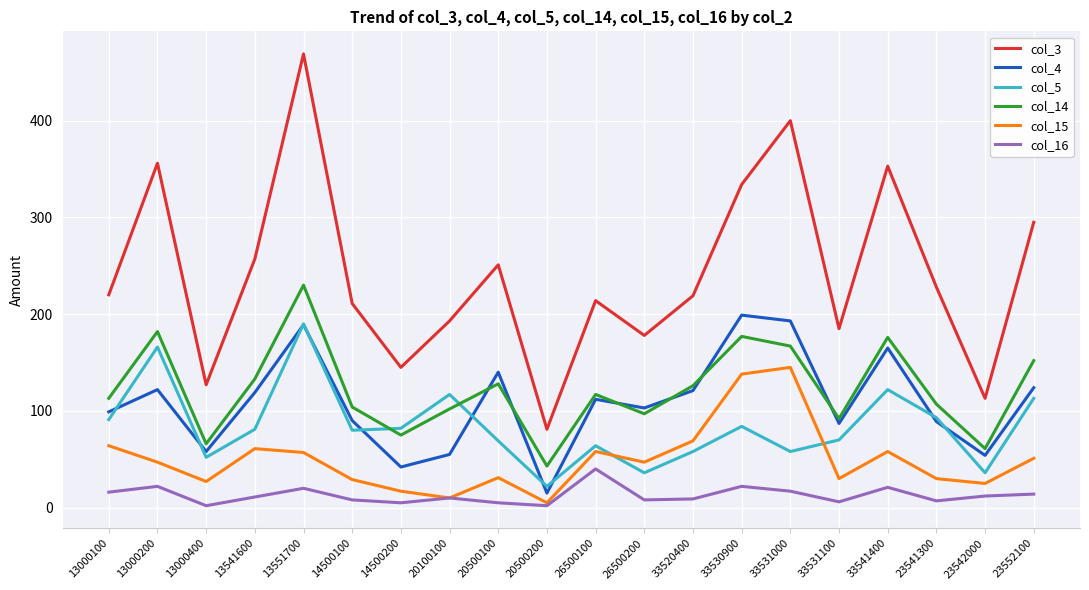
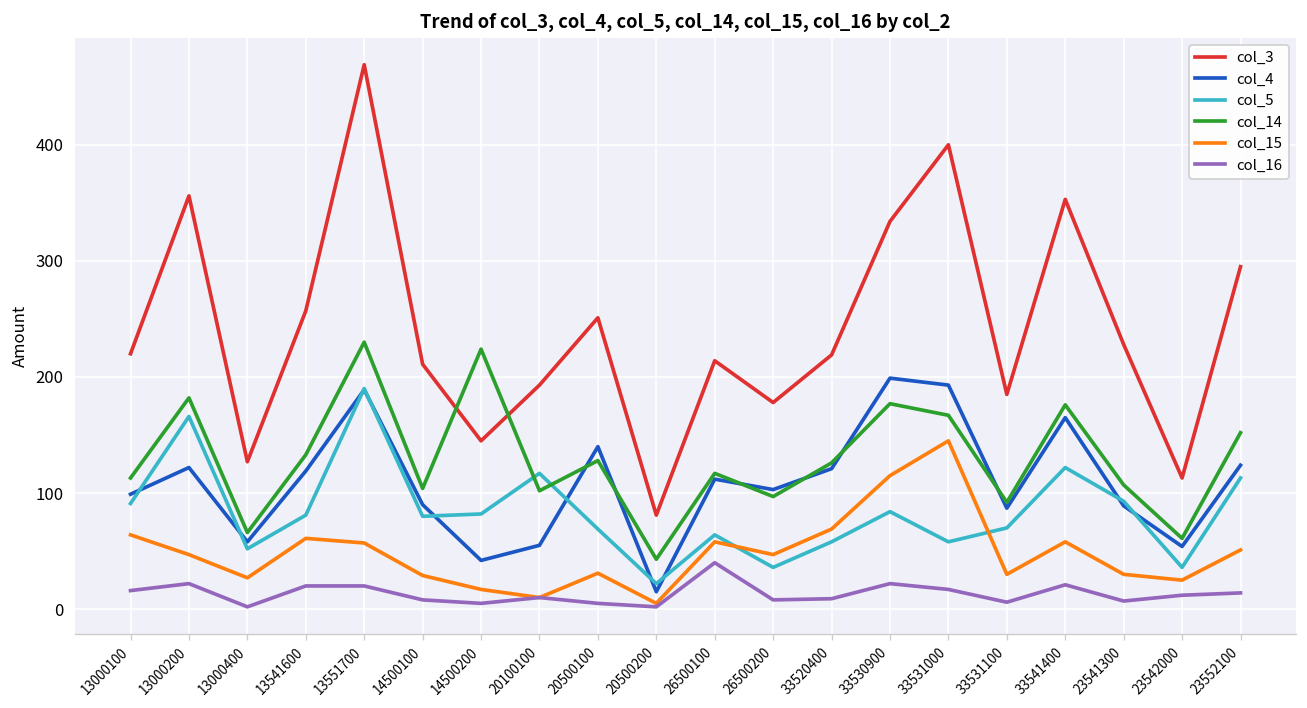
  {
    "col_3": {
      "13000100": 220,
      "13000200": 360,
      "13000400": 130,
      "13541600": 260,
      "13551700": 470,
      "14500100": 210,
      "14500200": 150,
      "20100100": 190,
      "20500100": 250,
      "20500200": 80,
      "26500100": 210,
      "26500200": 180,
      "33520400": 220,
      "33530900": 330,
      "33531000": 400,
      "33531100": 190,
      "33541400": 350,
      "23541300": 230,
      "23542000": 110,
      "23552100": 300
    },
    "col_4": {
      "13000100": 100,
      "13000200": 120,
      "13000400": 60,
      "13541600": 120,
      "14500100": 90,
      "14500200": 40,
      "20100100": 60,
      "20500100": 140,
      "20500200": 20,
      "26500100": 110,
      "26500200": 100,
      "33520400": 120,
      "33530900": 200,
      "33531000": 190,
      "33531100": 90,
      "33541400": 170,
      "23541300": 90,
      "23542000": 50,
      "23552100": 120
    },
    "col_5": {
      "13000100": 90,
      "13000200": 170,
      "13000400": 50,
      "13541600": 80,
      "14500100": 80,
      "14500200": 80,
      "20100100": 120,
      "20500100": 70,
      "20500200": 20,
      "26500100": 60,
      "26500200": 40,
      "33520400": 60,
      "33530900": 80,
      "33531000": 60,
      "33531100": 70,
      "33541400": 120,
      "23541300": 90,
      "23542000": 40,
      "23552100": 110
    },
    "col_14": {
      "13000100": 110,
      "13000200": 180,
      "13000400": 70,
      "13541600": 130,
      "13551700": 230,
      "14500100": 100,
-     "14500200": 80,
+     "14500200": 220,
      "20100100": 100,
      "20500100": 130,
      "20500200": 40,
      "26500100": 120,
      "26500200": 100,
      "33520400": 130,
      "33530900": 180,
      "33531000": 170,
      "33531100": 90,
      "33541400": 180,
      "23541300": 110,
      "23542000": 60,
      "23552100": 150
    },
    "col_15": {
      "13000100": 60,
      "13000200": 50,
      "13000400": 30,
      "13541600": 60,
      "13551700": 60,
      "14500100": 30,
      "14500200": 20,
      "20500100": 30,
      "20500200": 10,
      "26500100": 60,
      "26500200": 50,
      "33520400": 70,
-     "33530900": 140,
+     "33530900": 120,
      "33531000": 150,
      "33531100": 30,
      "33541400": 60,
      "23541300": 30,
      "23542000": 30,
      "23552100": 50
    },
    "col_16": {
      "13000100": 20,
      "13000200": 20,
      "13000400": 0,
-     "13541600": 10,
+     "13541600": 20,
      "13551700": 20,
      "14500100": 10,
      "14500200": 10,
      "20500100": 10,
      "20500200": 0,
      "26500100": 40,
      "26500200": 10,
      "33520400": 10,
      "33530900": 20,
      "33531000": 20,
      "33531100": 10,
      "33541400": 20,
      "23541300": 10,
      "23542000": 10,
      "23552100": 10
    }
  }
